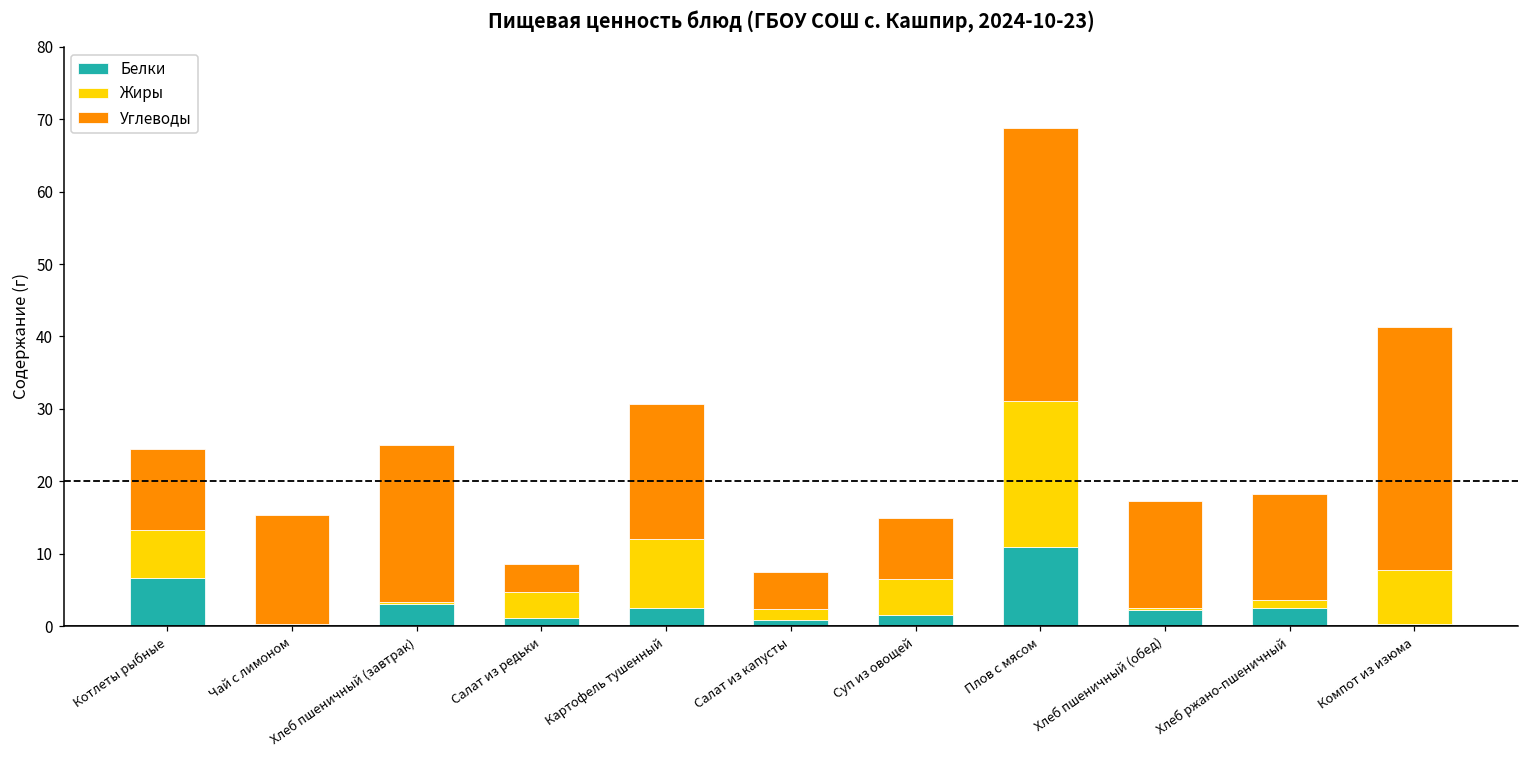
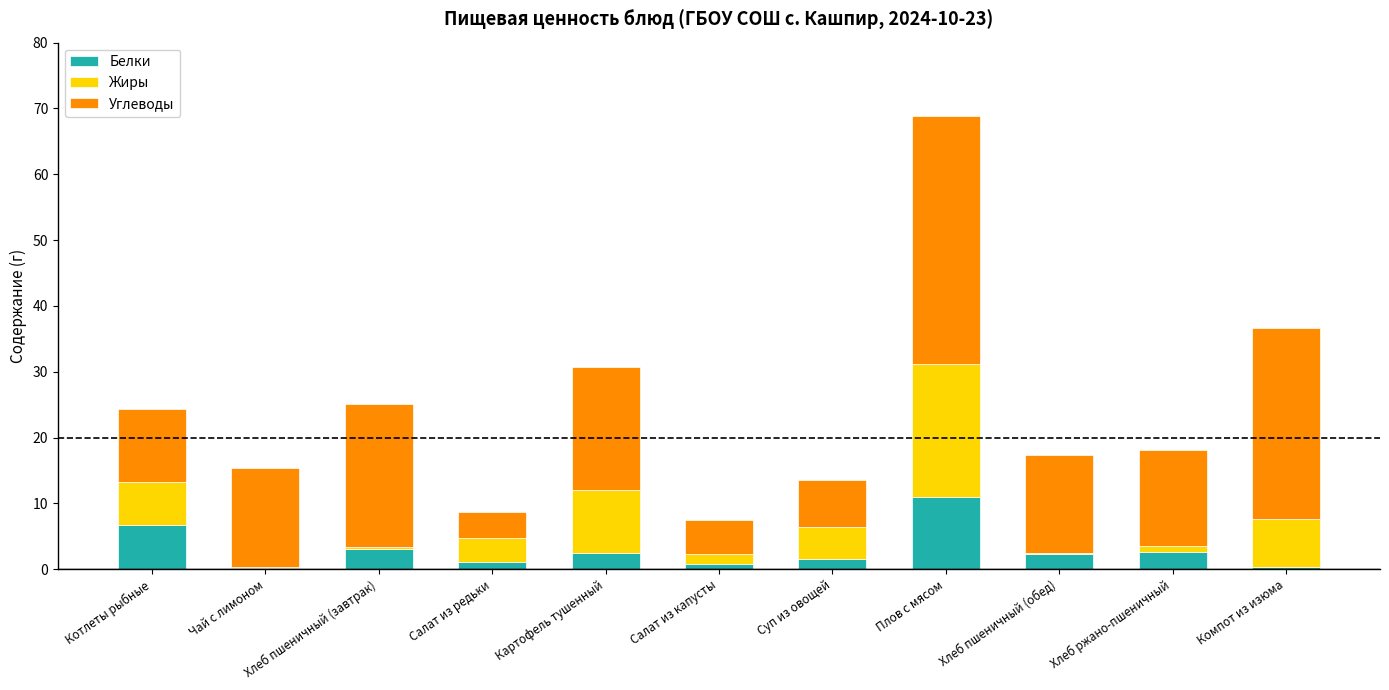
  {
    "Белки": {
      "Котлеты рыбные": 7,
      "Хлеб пшеничный (завтрак)": 3,
      "Салат из редьки": 1,
      "Картофель тушенный": 3,
      "Салат из капусты": 1,
      "Суп из овощей": 2,
      "Плов с мясом": 11,
      "Хлеб пшеничный (обед)": 2,
      "Хлеб ржано-пшеничный": 3
    },
    "Жиры": {
      "Котлеты рыбные": 7,
      "Салат из редьки": 4,
      "Картофель тушенный": 10,
      "Салат из капусты": 1,
      "Суп из овощей": 5,
      "Плов с мясом": 20,
      "Хлеб ржано-пшеничный": 1,
      "Компот из изюма": 7
    },
    "Углеводы": {
      "Котлеты рыбные": 11,
      "Чай с лимоном": 15,
      "Хлеб пшеничный (завтрак)": 22,
      "Салат из редьки": 4,
      "Картофель тушенный": 19,
      "Салат из капусты": 5,
-     "Суп из овощей": 8,
+     "Суп из овощей": 7,
      "Плов с мясом": 38,
      "Хлеб пшеничный (обед)": 15,
      "Хлеб ржано-пшеничный": 15,
-     "Компот из изюма": 34
+     "Компот из изюма": 29
    }
  }
